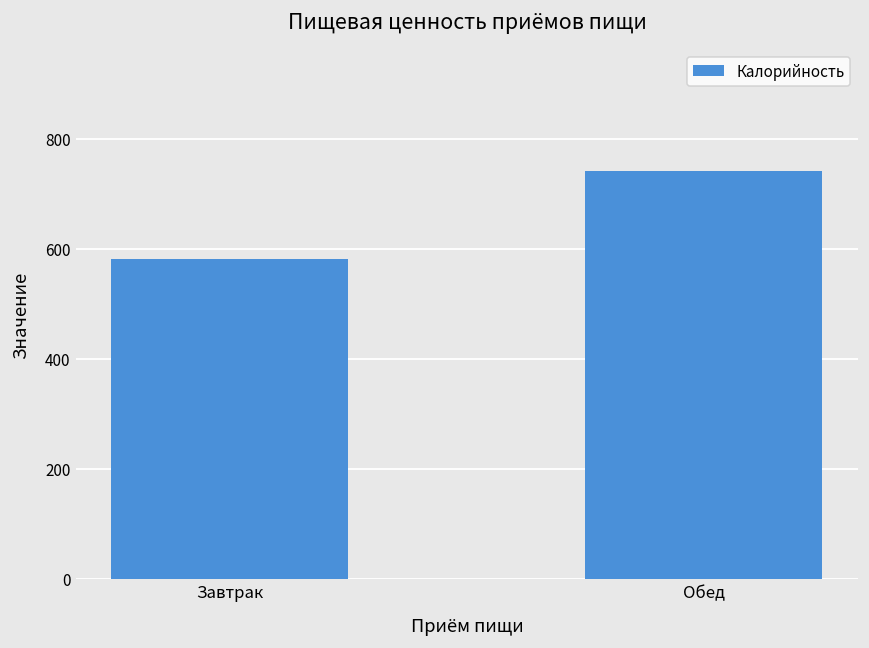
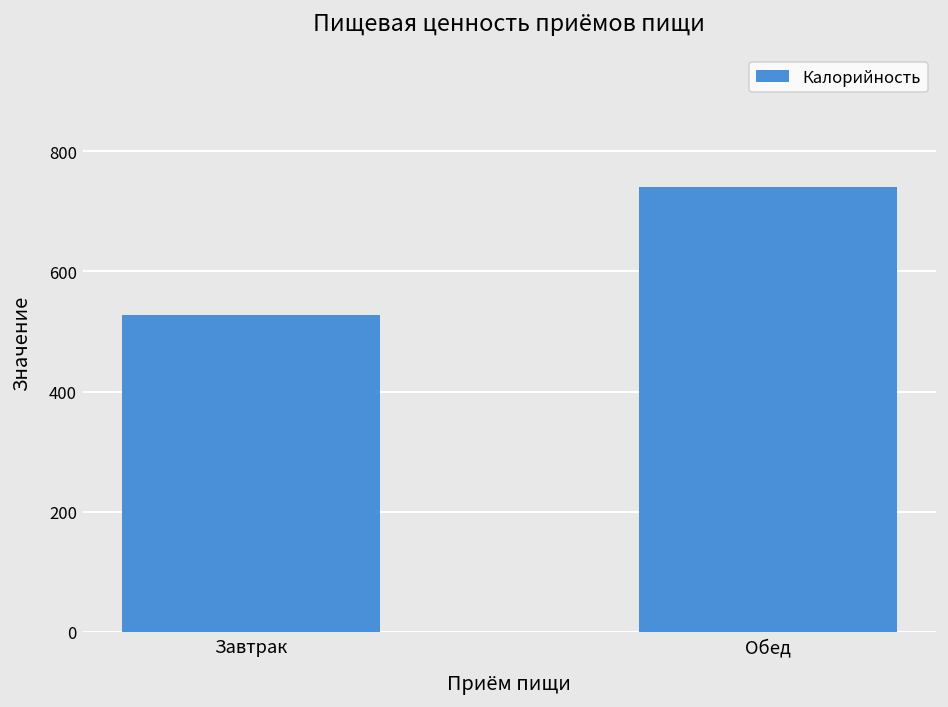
  {
-   "Завтрак": 580,
+   "Завтрак": 530,
    "Обед": 740
  }
